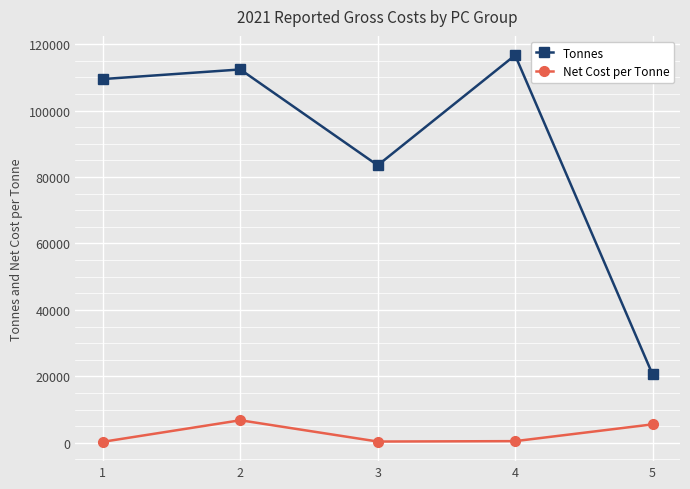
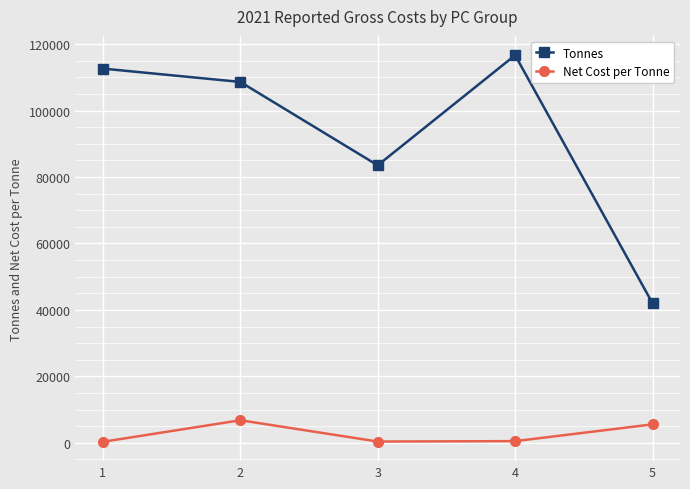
  {
    "Tonnes": {
-     "1": 109000,
-     "2": 112000,
+     "1": 113000,
+     "2": 109000,
      "3": 84000,
      "4": 117000,
-     "5": 21000
+     "5": 42000
    },
    "Net Cost per Tonne": {
      "1": 0,
      "2": 7000,
      "3": 0,
      "4": 1000,
      "5": 6000
    }
  }
